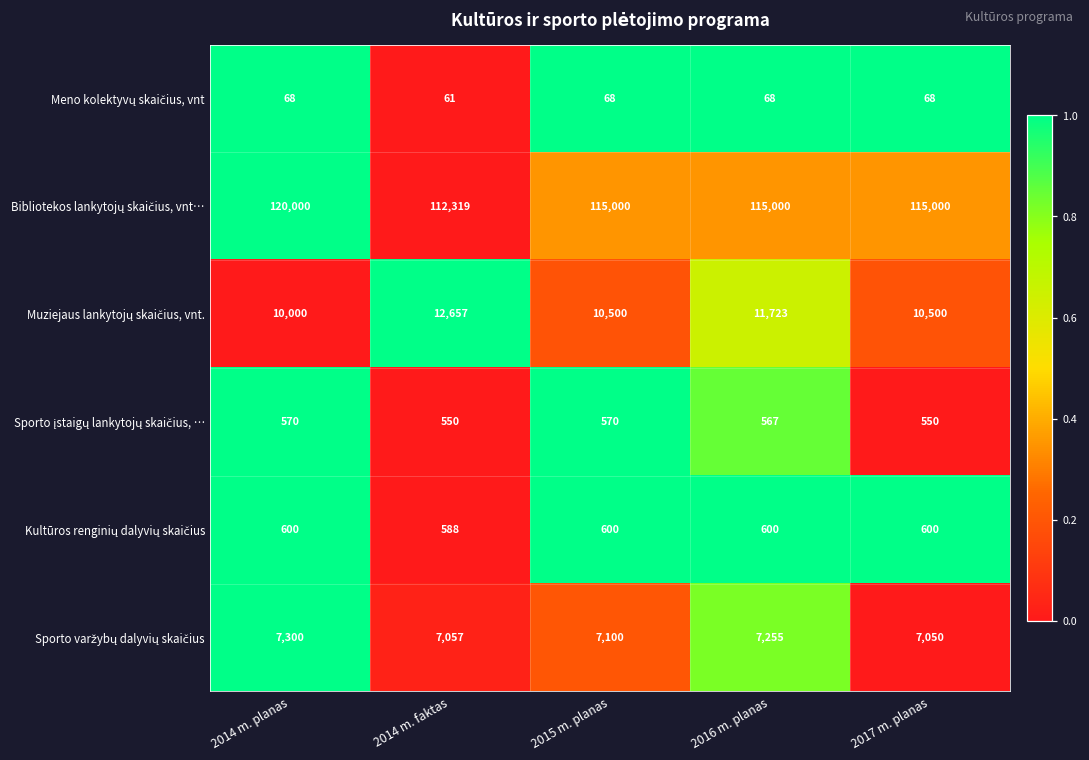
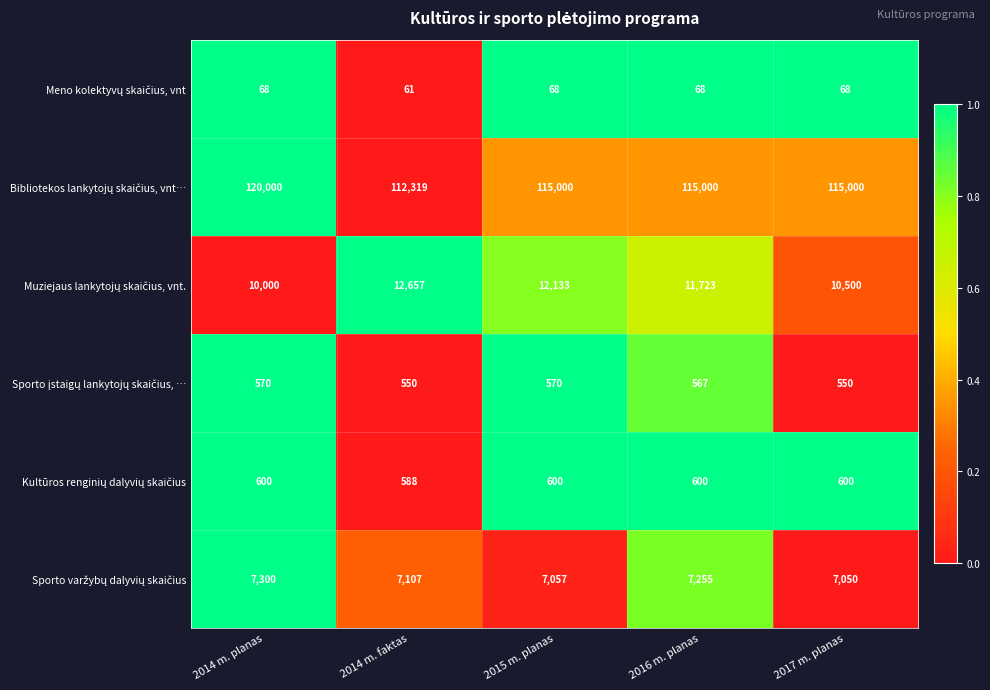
  {
    "Meno kolektyvų skaičius, vnt": {
      "2014 m. planas": "68",
      "2014 m. faktas": "61",
      "2015 m. planas": "68",
      "2016 m. planas": "68",
      "2017 m. planas": "68"
    },
    "Bibliotekos lankytojų skaičius, vnt…": {
      "2014 m. planas": "120,000",
      "2014 m. faktas": "112,319",
      "2015 m. planas": "115,000",
      "2016 m. planas": "115,000",
      "2017 m. planas": "115,000"
    },
    "Muziejaus lankytojų skaičius, vnt.": {
      "2014 m. planas": "10,000",
      "2014 m. faktas": "12,657",
-     "2015 m. planas": "10,500",
+     "2015 m. planas": "12,133",
      "2016 m. planas": "11,723",
      "2017 m. planas": "10,500"
    },
    "Sporto įstaigų lankytojų skaičius, …": {
      "2014 m. planas": "570",
      "2014 m. faktas": "550",
      "2015 m. planas": "570",
      "2016 m. planas": "567",
      "2017 m. planas": "550"
    },
    "Kultūros renginių dalyvių skaičius": {
      "2014 m. planas": "600",
      "2014 m. faktas": "588",
      "2015 m. planas": "600",
      "2016 m. planas": "600",
      "2017 m. planas": "600"
    },
    "Sporto varžybų dalyvių skaičius": {
      "2014 m. planas": "7,300",
-     "2014 m. faktas": "7,057",
-     "2015 m. planas": "7,100",
+     "2014 m. faktas": "7,107",
+     "2015 m. planas": "7,057",
      "2016 m. planas": "7,255",
      "2017 m. planas": "7,050"
    }
  }
